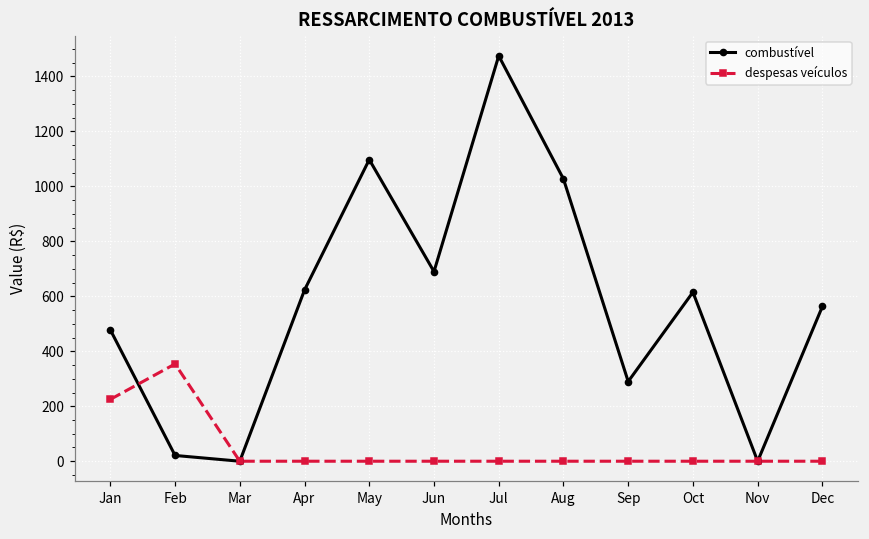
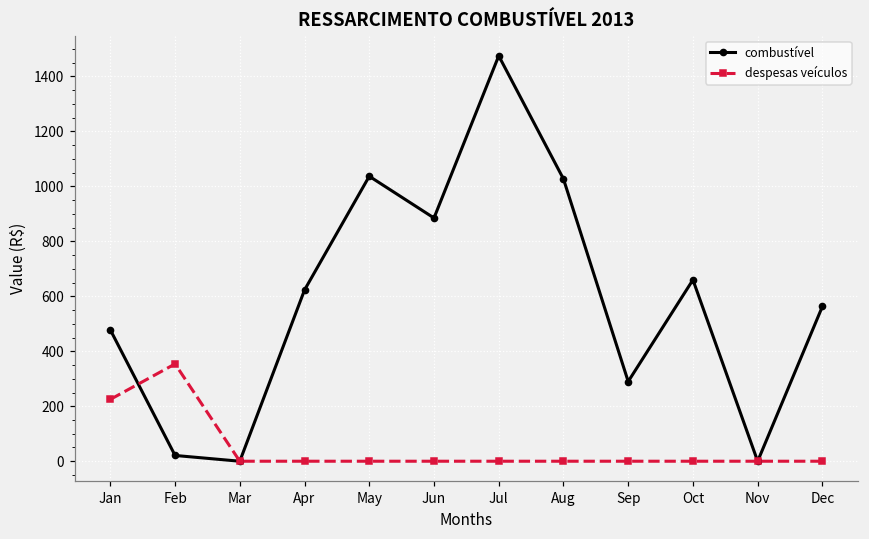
  {
    "combustível": {
      "Jan": 480,
      "Feb": 20,
      "Apr": 620,
-     "May": 1100,
-     "Jun": 690,
+     "May": 1040,
+     "Jun": 890,
      "Jul": 1480,
      "Aug": 1030,
      "Sep": 290,
-     "Oct": 620,
+     "Oct": 660,
      "Dec": 560
    },
    "despesas veículos": {
      "Jan": 230,
      "Feb": 350,
      "Apr": 0,
      "May": 0,
      "Jun": 0,
      "Jul": 0,
      "Aug": 0,
      "Sep": 0,
      "Oct": 0,
      "Dec": 0
    }
  }
